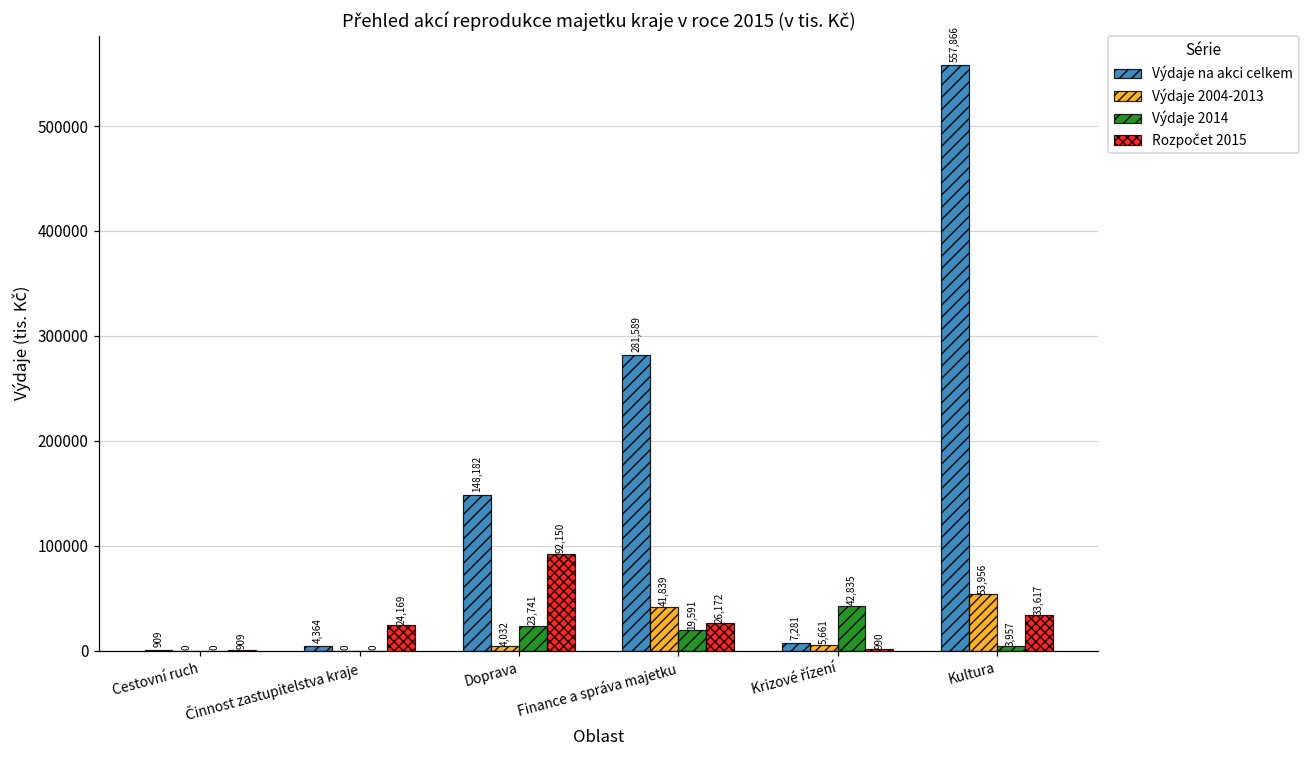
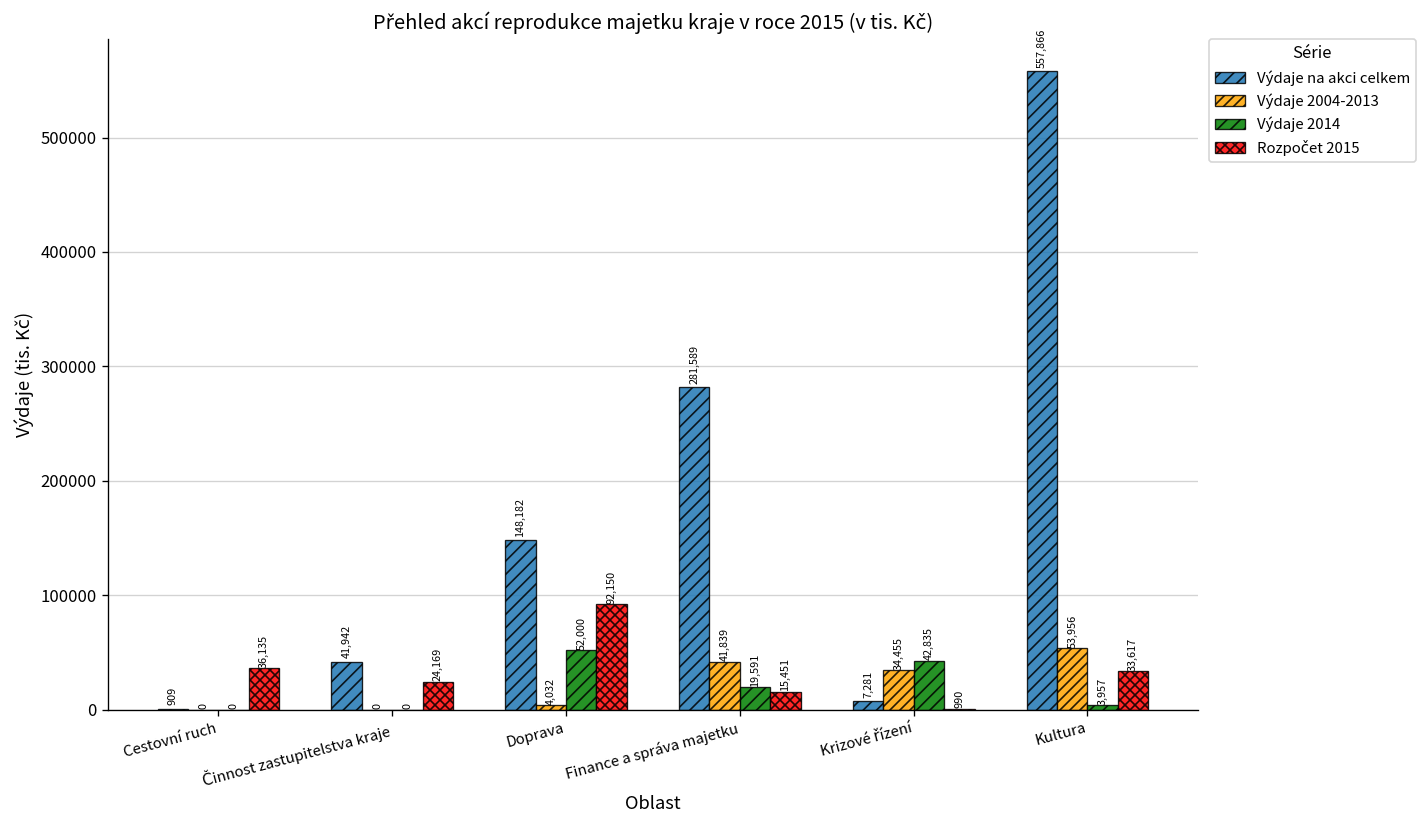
  {
    "Výdaje na akci celkem": {
      "Cestovní ruch": "909",
-     "Činnost zastupitelstva kraje": "4,364",
+     "Činnost zastupitelstva kraje": "41,942",
      "Doprava": "148,182",
      "Finance a správa majetku": "281,589",
      "Krizové řízení": "7,281",
      "Kultura": "557,866"
    },
    "Výdaje 2004-2013": {
      "Cestovní ruch": "0",
      "Činnost zastupitelstva kraje": "0",
      "Doprava": "4,032",
      "Finance a správa majetku": "41,839",
-     "Krizové řízení": "5,661",
+     "Krizové řízení": "34,455",
      "Kultura": "53,956"
    },
    "Výdaje 2014": {
      "Cestovní ruch": "0",
      "Činnost zastupitelstva kraje": "0",
-     "Doprava": "23,741",
+     "Doprava": "52,000",
      "Finance a správa majetku": "19,591",
      "Krizové řízení": "42,835",
      "Kultura": "3,957"
    },
    "Rozpočet 2015": {
-     "Cestovní ruch": "909",
+     "Cestovní ruch": "36,135",
      "Činnost zastupitelstva kraje": "24,169",
      "Doprava": "92,150",
-     "Finance a správa majetku": "26,172",
+     "Finance a správa majetku": "15,451",
      "Krizové řízení": "990",
      "Kultura": "33,617"
    }
  }
